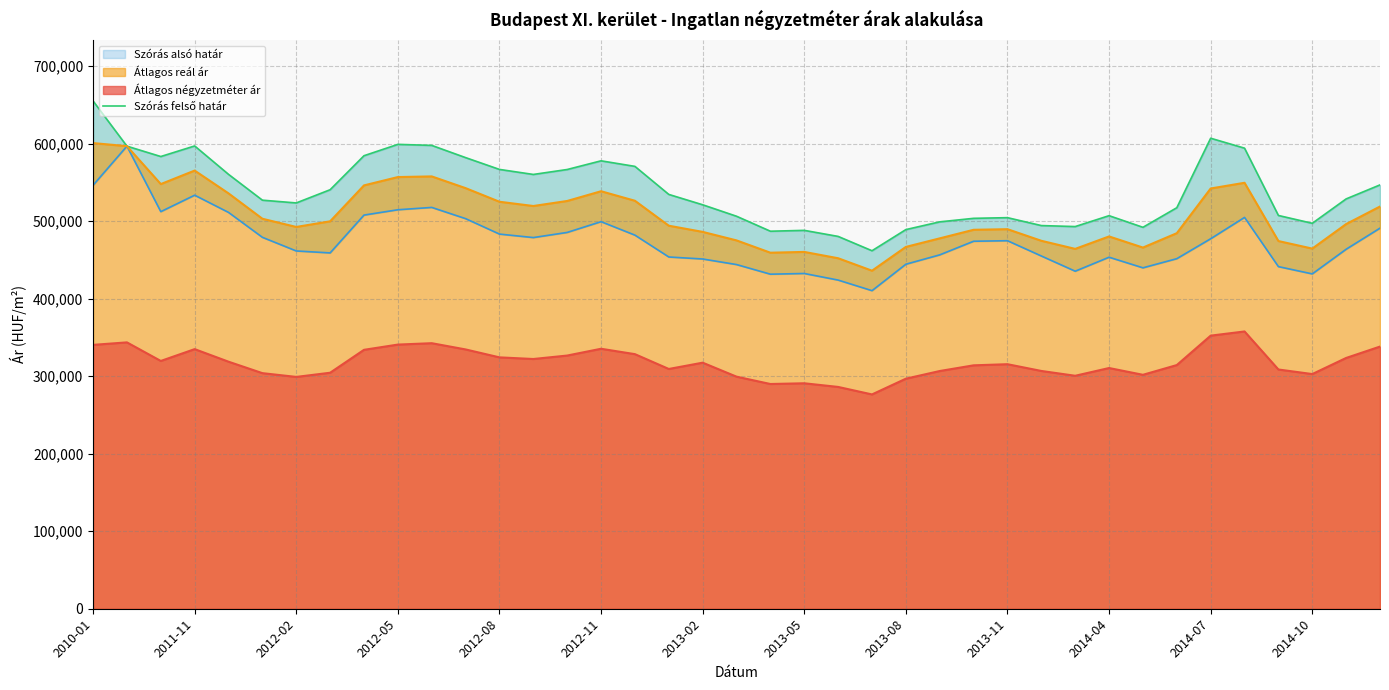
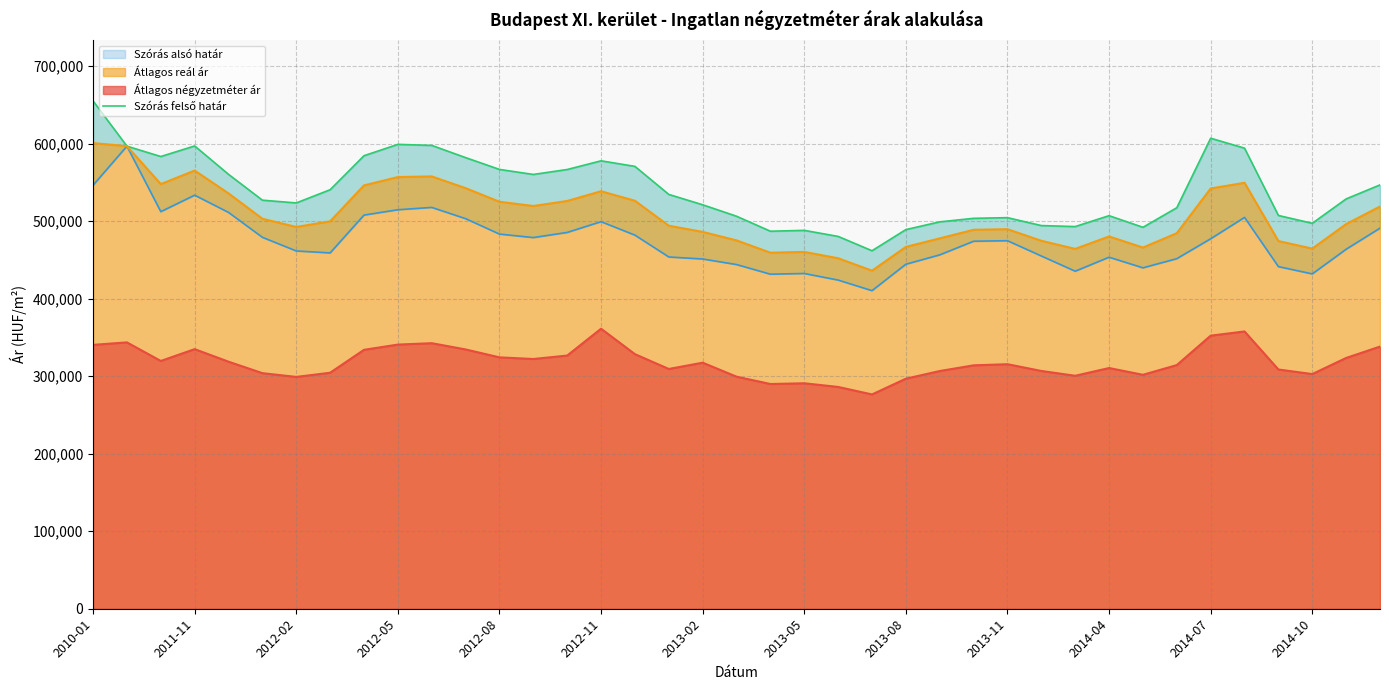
  {
    "Átlagos reál ár": {
      "2010-01": "600,000",
      "2011-11": "570,000",
      "2012-02": "490,000",
      "2012-05": "560,000",
      "2012-08": "520,000",
      "2012-11": "540,000",
      "2013-02": "490,000",
      "2013-05": "460,000",
      "2013-08": "470,000",
      "2013-11": "490,000",
      "2014-04": "480,000",
      "2014-07": "540,000",
      "2014-10": "460,000"
    },
    "Átlagos négyzetméter ár": {
      "2010-01": "340,000",
      "2011-11": "330,000",
      "2012-02": "300,000",
      "2012-05": "340,000",
      "2012-08": "320,000",
-     "2012-11": "340,000",
+     "2012-11": "360,000",
      "2013-02": "320,000",
      "2013-05": "290,000",
      "2013-08": "300,000",
      "2013-11": "320,000",
      "2014-04": "310,000",
      "2014-07": "350,000",
      "2014-10": "300,000"
    }
  }
